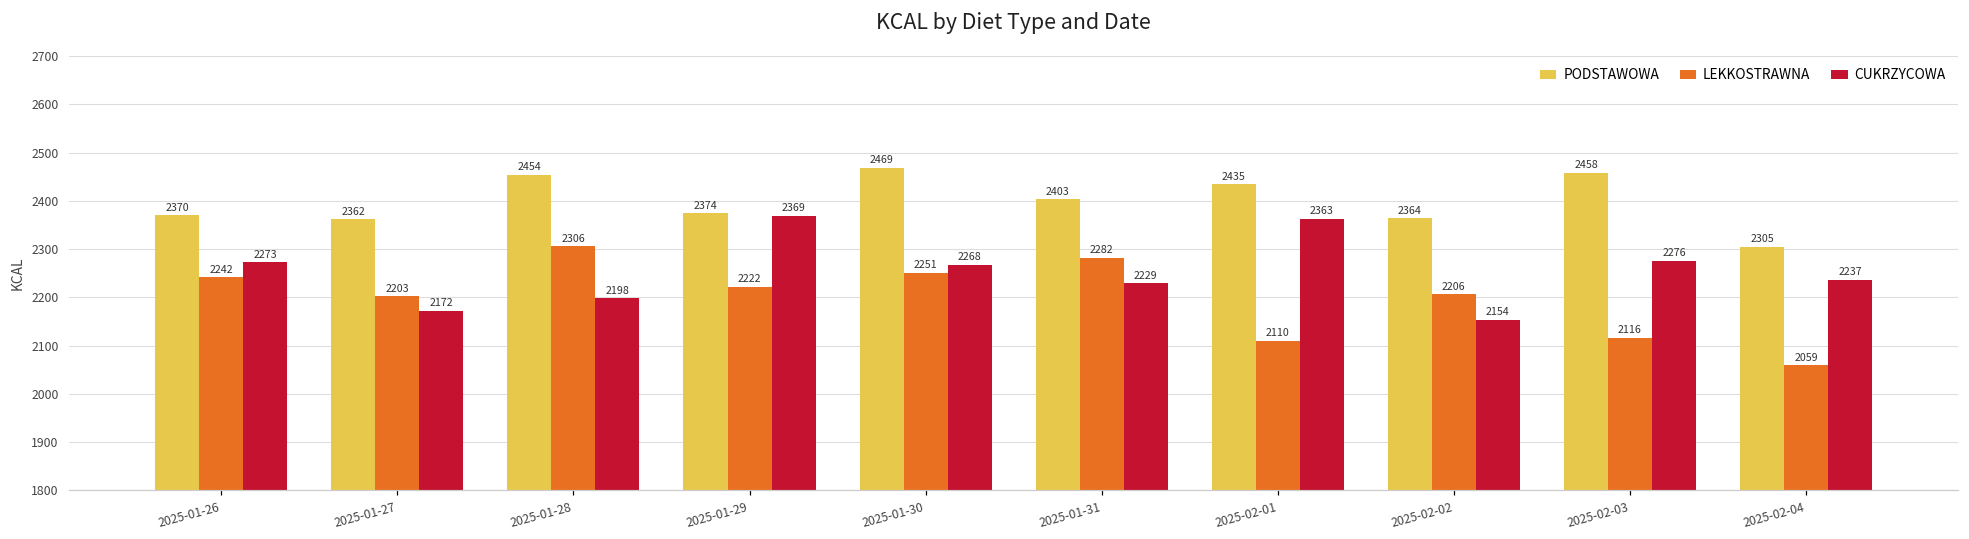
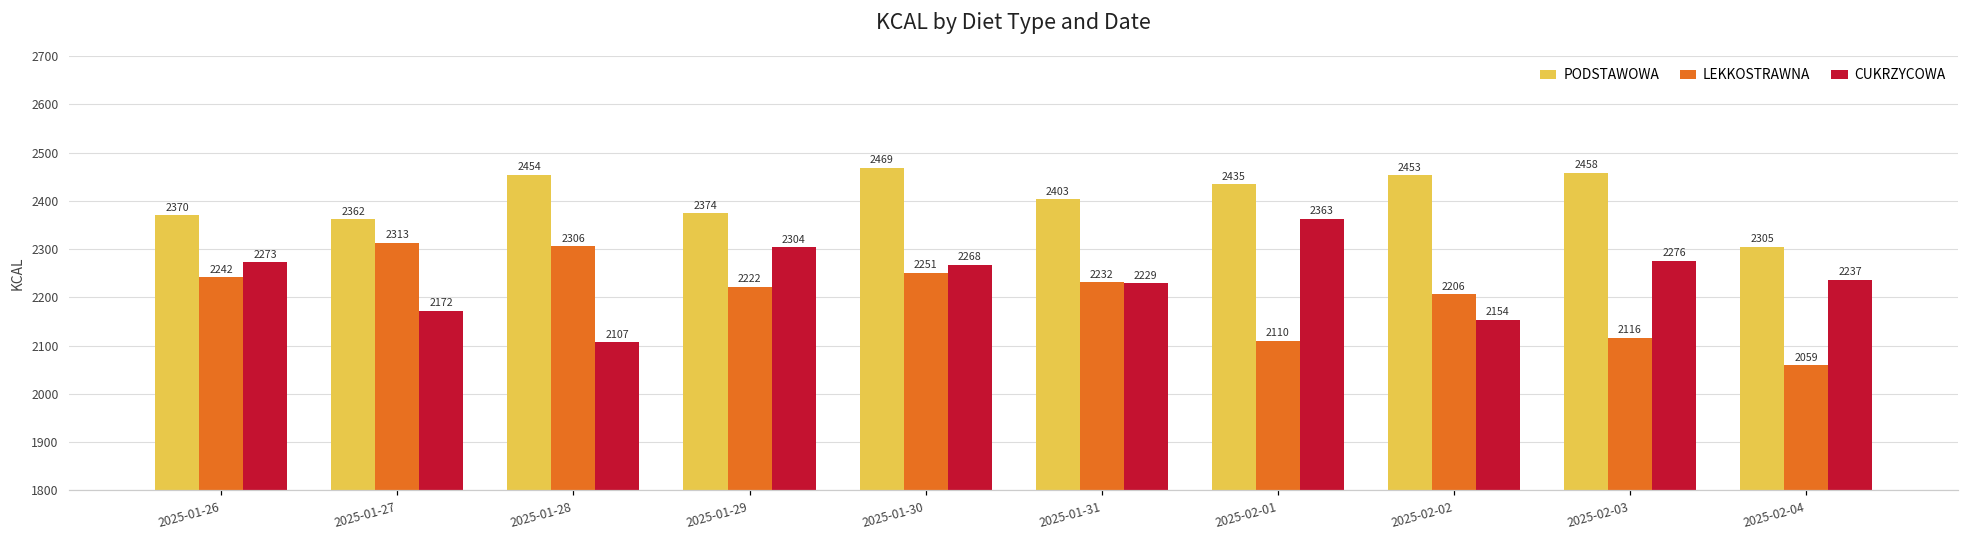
  {
    "PODSTAWOWA": {
      "2025-01-26": 2370,
      "2025-01-27": 2362,
      "2025-01-28": 2454,
      "2025-01-29": 2374,
      "2025-01-30": 2469,
      "2025-01-31": 2403,
      "2025-02-01": 2435,
-     "2025-02-02": 2364,
+     "2025-02-02": 2453,
      "2025-02-03": 2458,
      "2025-02-04": 2305
    },
    "LEKKOSTRAWNA": {
      "2025-01-26": 2242,
-     "2025-01-27": 2203,
+     "2025-01-27": 2313,
      "2025-01-28": 2306,
      "2025-01-29": 2222,
      "2025-01-30": 2251,
-     "2025-01-31": 2282,
+     "2025-01-31": 2232,
      "2025-02-01": 2110,
      "2025-02-02": 2206,
      "2025-02-03": 2116,
      "2025-02-04": 2059
    },
    "CUKRZYCOWA": {
      "2025-01-26": 2273,
      "2025-01-27": 2172,
-     "2025-01-28": 2198,
-     "2025-01-29": 2369,
+     "2025-01-28": 2107,
+     "2025-01-29": 2304,
      "2025-01-30": 2268,
      "2025-01-31": 2229,
      "2025-02-01": 2363,
      "2025-02-02": 2154,
      "2025-02-03": 2276,
      "2025-02-04": 2237
    }
  }
